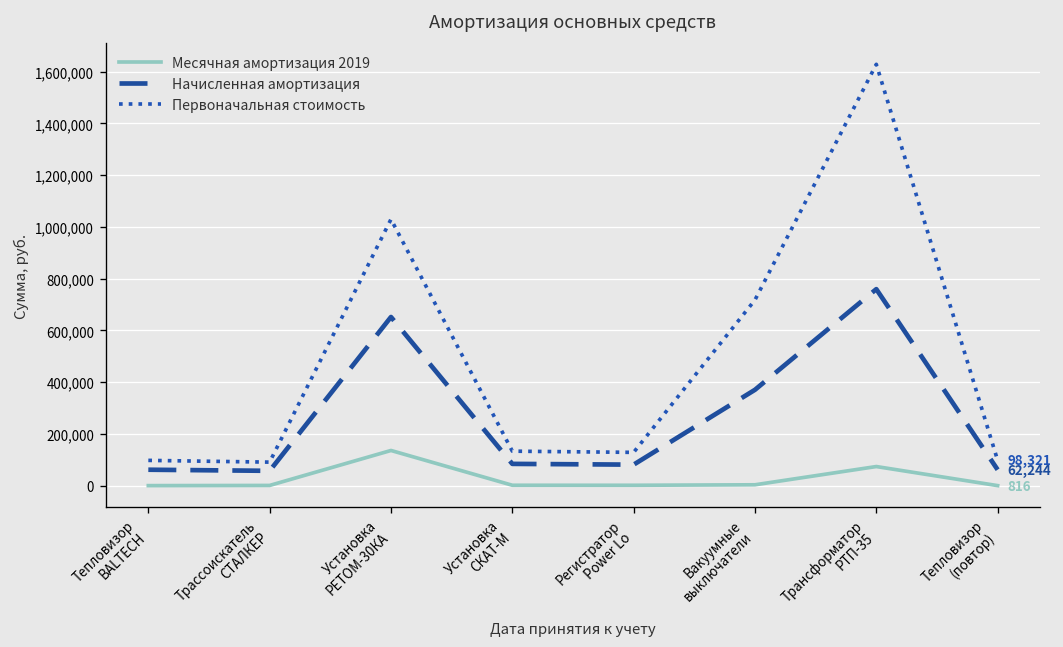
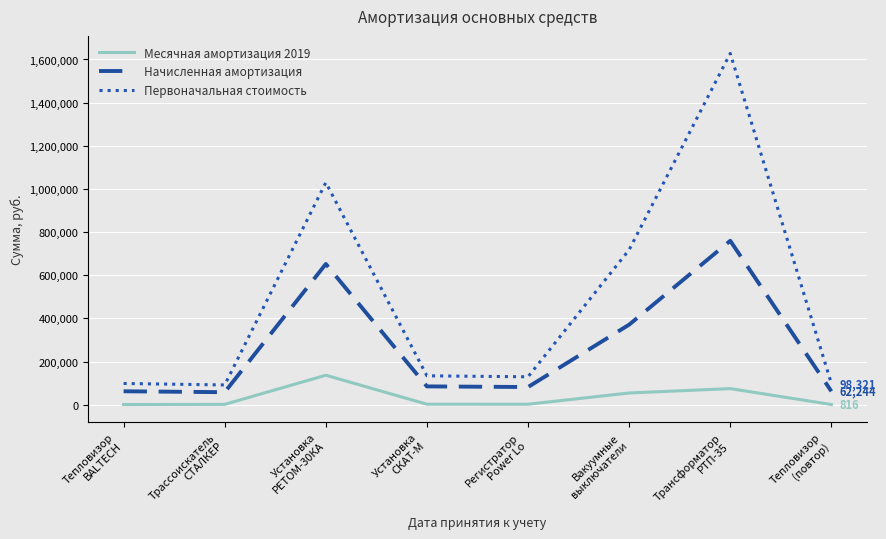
  {
    "Месячная амортизация 2019": {
      "Тепловизор BALTECH": "0",
      "Трассоискатель СТАЛКЕР": "0",
      "Установка РЕТОМ-30КА": "140,000",
      "Установка СКАТ-М": "0",
      "Регистратор Power Lo": "0",
-     "Вакуумные выключатели": "0",
+     "Вакуумные выключатели": "50,000",
      "Трансформатор РТП-35": "70,000"
    }
  }
